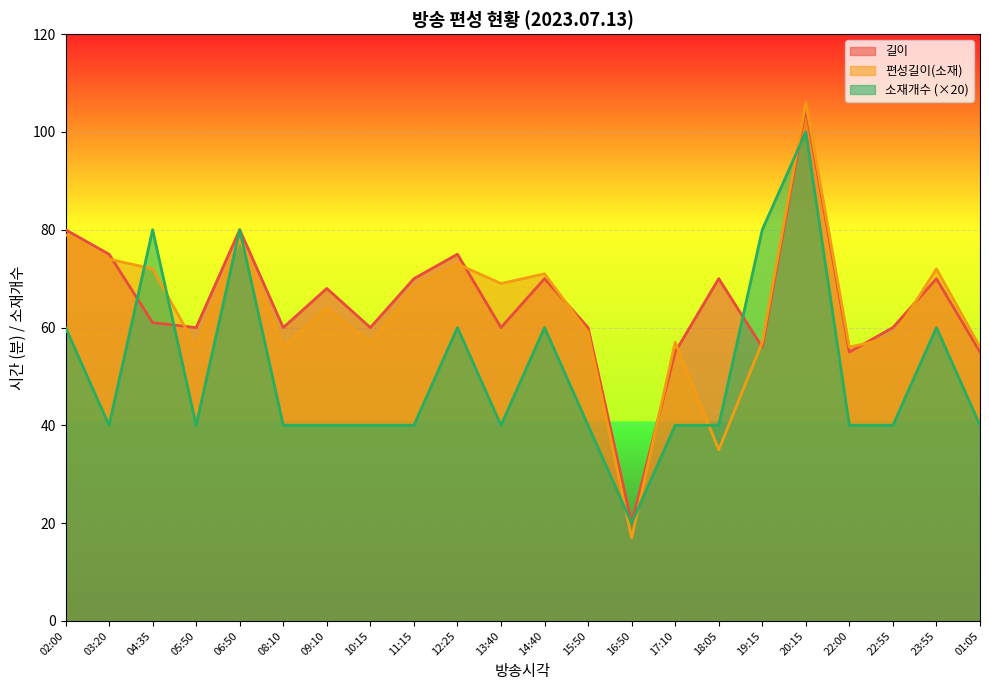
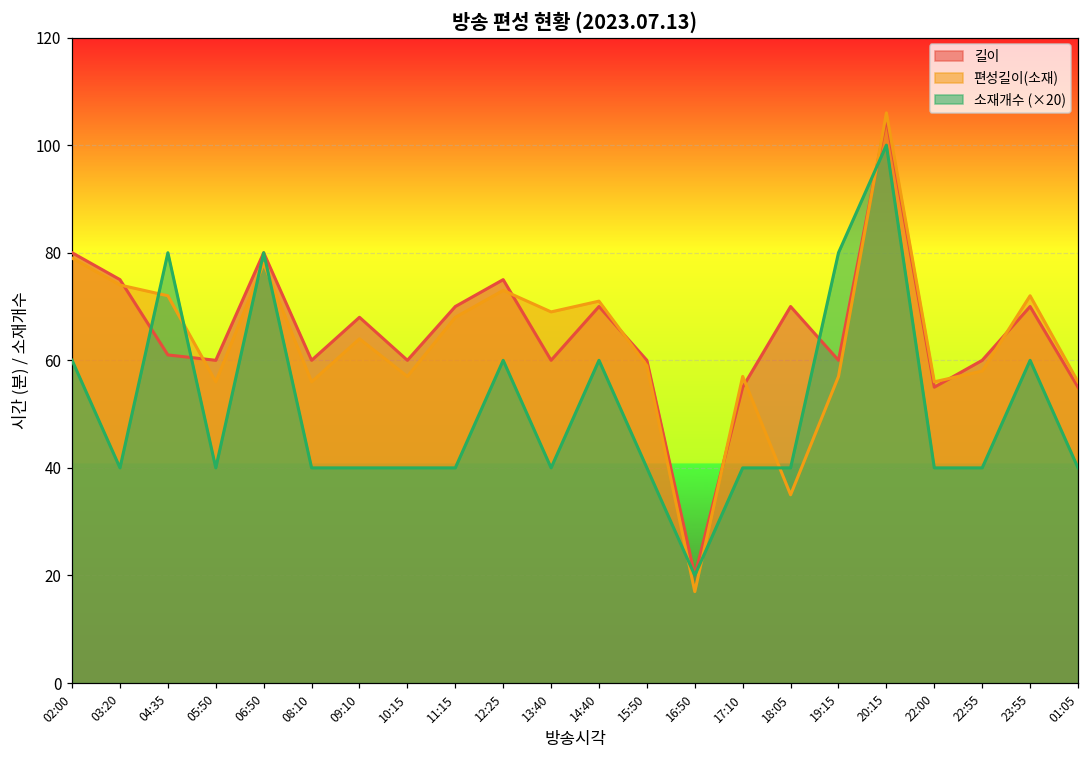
  {
    "길이": {
      "02:00": 80,
      "03:20": 75,
      "04:35": 61,
      "05:50": 60,
      "08:10": 60,
      "09:10": 68,
      "10:15": 60,
      "11:15": 70,
      "12:25": 75,
      "13:40": 60,
      "14:40": 70,
      "15:50": 60,
      "17:10": 55,
      "18:05": 70,
-     "19:15": 56,
+     "19:15": 60,
      "20:15": 105,
      "22:00": 55,
      "22:55": 60,
      "23:55": 70,
      "01:05": 55
    },
    "편성길이(소재)": {
      "02:00": 79,
      "03:20": 74,
      "04:35": 72,
      "05:50": 56,
      "06:50": 78,
      "08:10": 56,
      "09:10": 64,
      "10:15": 57,
      "11:15": 68,
      "12:25": 73,
      "13:40": 69,
      "14:40": 71,
      "15:50": 59,
      "16:50": 17,
      "17:10": 57,
      "18:05": 35,
      "19:15": 57,
      "20:15": 106,
      "22:00": 56,
      "22:55": 58,
      "23:55": 72,
      "01:05": 56
    },
    "소재개수 (×20)": {
      "02:00": 60,
      "03:20": 40,
      "04:35": 80,
      "05:50": 40,
      "08:10": 40,
      "09:10": 40,
      "10:15": 40,
      "11:15": 40,
      "12:25": 60,
      "13:40": 40,
      "14:40": 60,
      "15:50": 40,
      "17:10": 40,
      "18:05": 40,
      "19:15": 80,
      "20:15": 100,
      "22:00": 40,
      "22:55": 40,
      "23:55": 60,
      "01:05": 40
    }
  }
